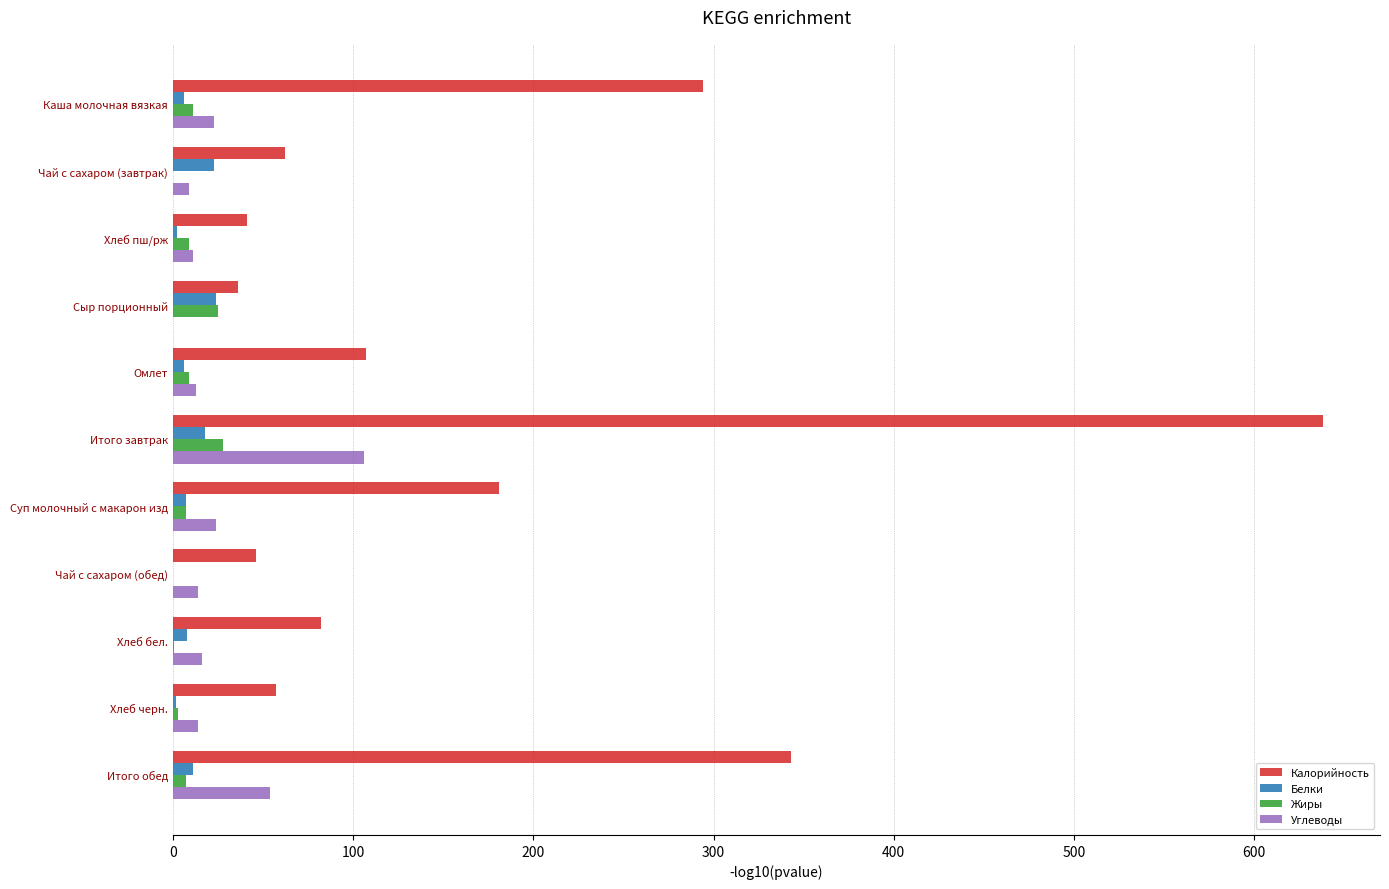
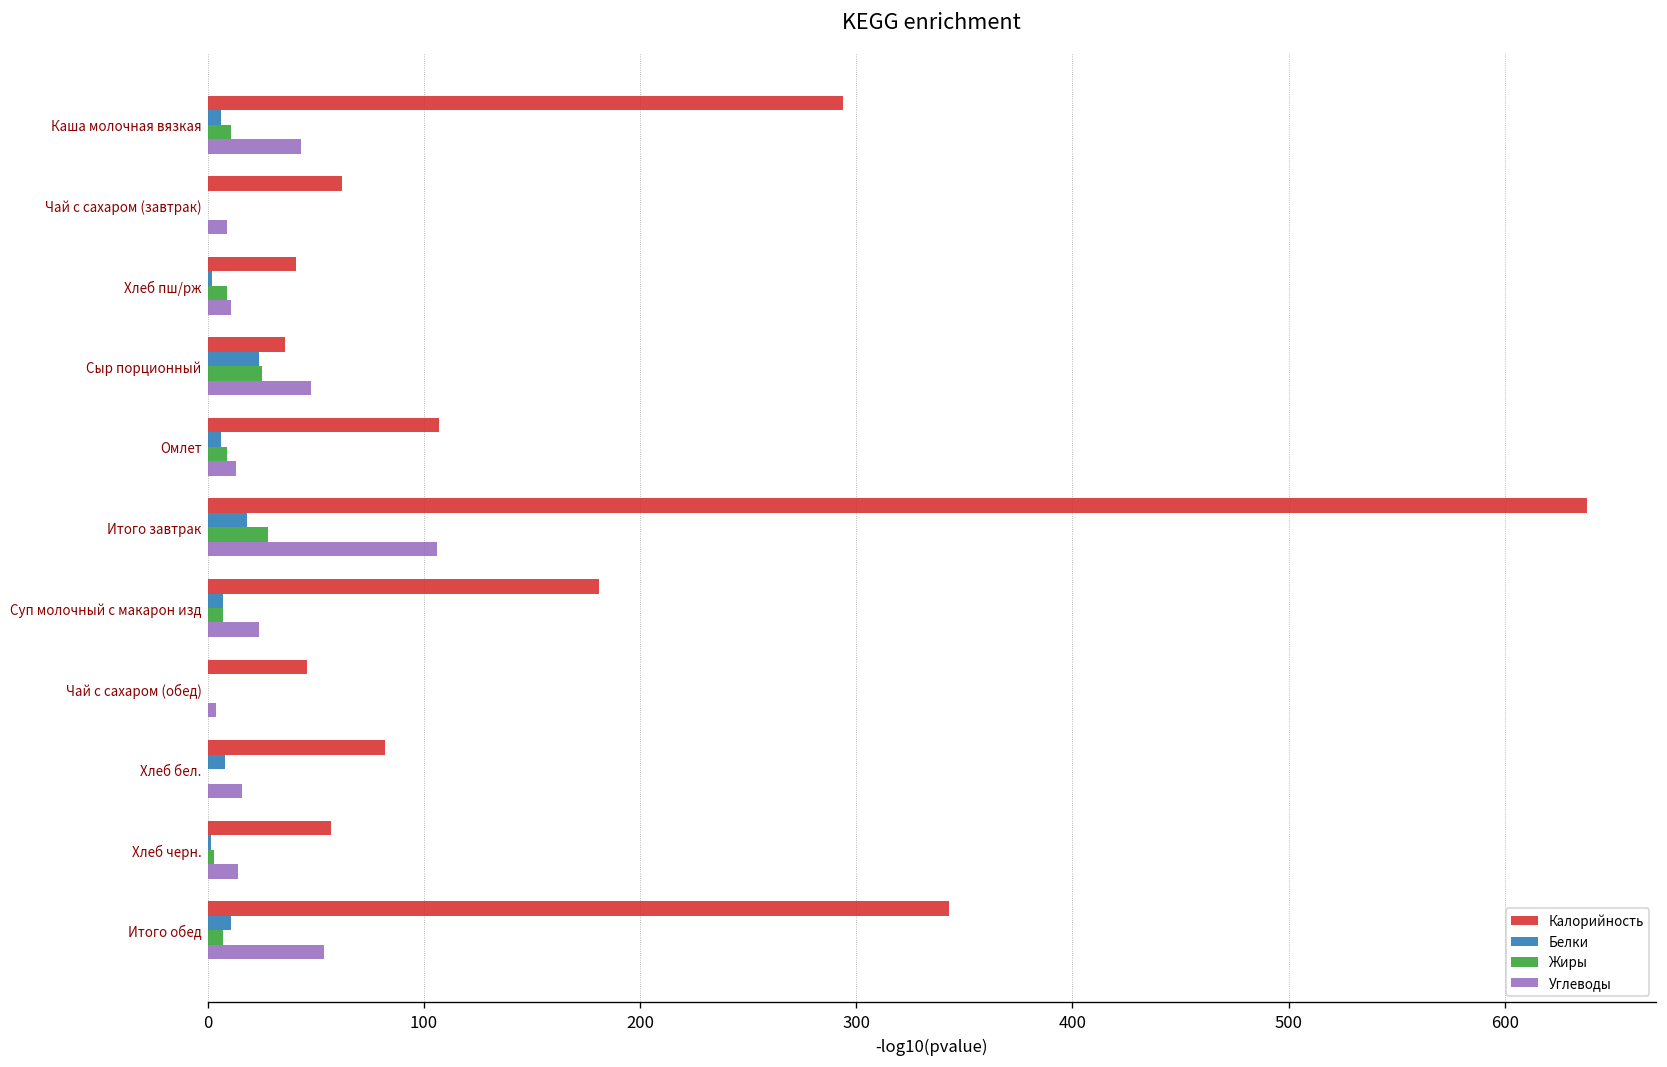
  {
    "Калорийность": {
      "Каша молочная вязкая": 294,
      "Чай с сахаром (завтрак)": 62,
      "Хлеб пш/рж": 41,
      "Сыр порционный": 36,
      "Омлет": 107,
      "Итого завтрак": 638,
      "Суп молочный с макарон изд": 181,
      "Чай с сахаром (обед)": 46,
      "Хлеб бел.": 82,
      "Хлеб черн.": 57,
      "Итого обед": 343
    },
    "Белки": {
      "Каша молочная вязкая": 6,
-     "Чай с сахаром (завтрак)": 23,
+     "Чай с сахаром (завтрак)": 0,
      "Хлеб пш/рж": 2,
      "Сыр порционный": 24,
      "Омлет": 6,
      "Итого завтрак": 18,
      "Суп молочный с макарон изд": 7,
      "Хлеб бел.": 8,
      "Хлеб черн.": 2,
      "Итого обед": 11
    },
    "Жиры": {
      "Каша молочная вязкая": 11,
      "Чай с сахаром (завтрак)": 0,
      "Хлеб пш/рж": 9,
      "Сыр порционный": 25,
      "Омлет": 9,
      "Итого завтрак": 28,
      "Суп молочный с макарон изд": 7,
      "Чай с сахаром (обед)": 0,
      "Хлеб черн.": 3,
      "Итого обед": 7
    },
    "Углеводы": {
-     "Каша молочная вязкая": 23,
+     "Каша молочная вязкая": 43,
      "Чай с сахаром (завтрак)": 9,
      "Хлеб пш/рж": 11,
-     "Сыр порционный": 0,
+     "Сыр порционный": 48,
      "Омлет": 13,
      "Итого завтрак": 106,
      "Суп молочный с макарон изд": 24,
-     "Чай с сахаром (обед)": 14,
+     "Чай с сахаром (обед)": 4,
      "Хлеб бел.": 16,
      "Хлеб черн.": 14,
      "Итого обед": 54
    }
  }
